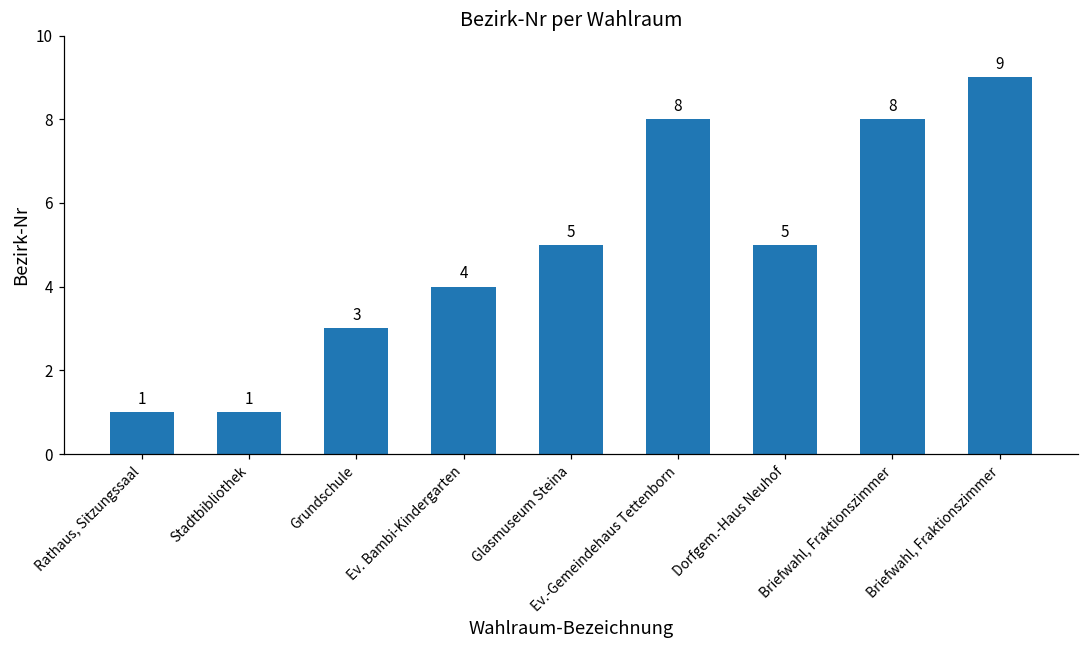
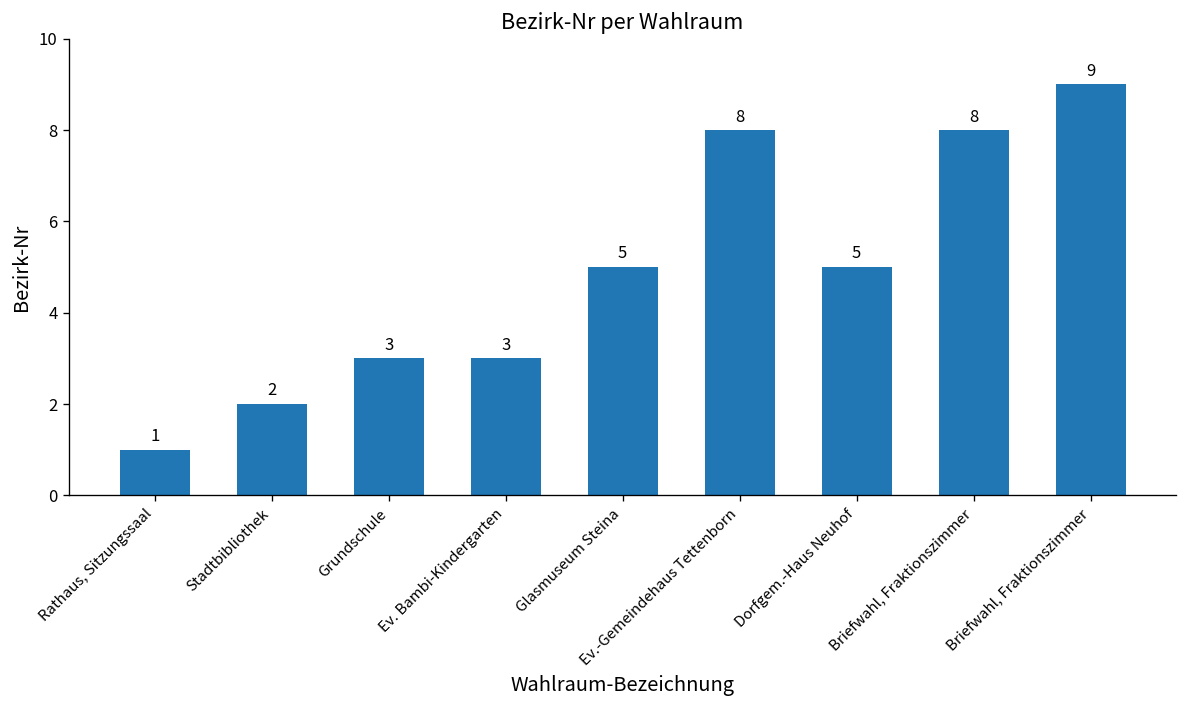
  {
    "Rathaus, Sitzungssaal": 1,
-   "Stadtbibliothek": 1,
+   "Stadtbibliothek": 2,
    "Grundschule": 3,
-   "Ev. Bambi-Kindergarten": 4,
+   "Ev. Bambi-Kindergarten": 3,
    "Glasmuseum Steina": 5,
    "Ev.-Gemeindehaus Tettenborn": 8,
    "Dorfgem.-Haus Neuhof": 5
  }
